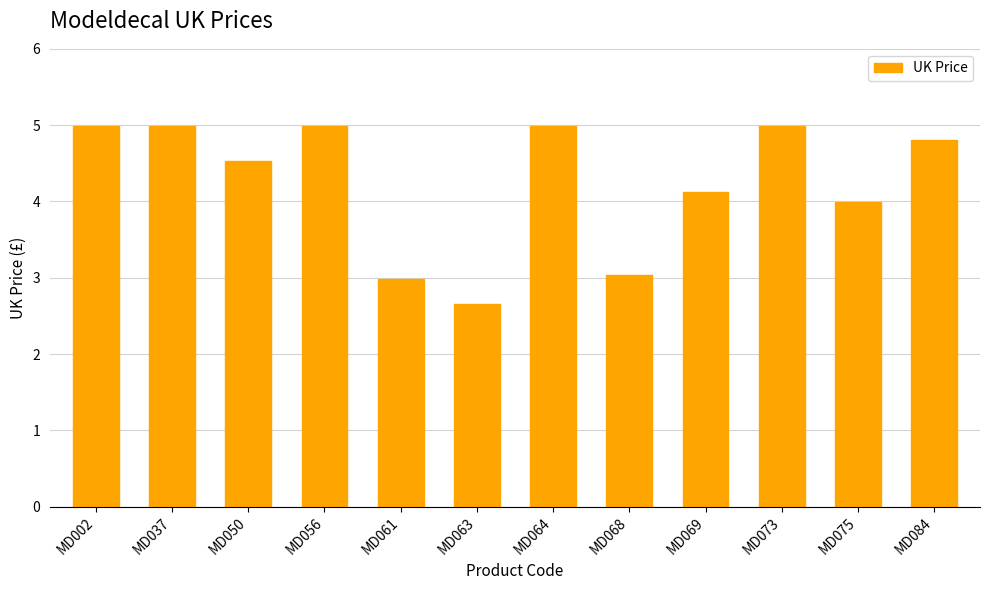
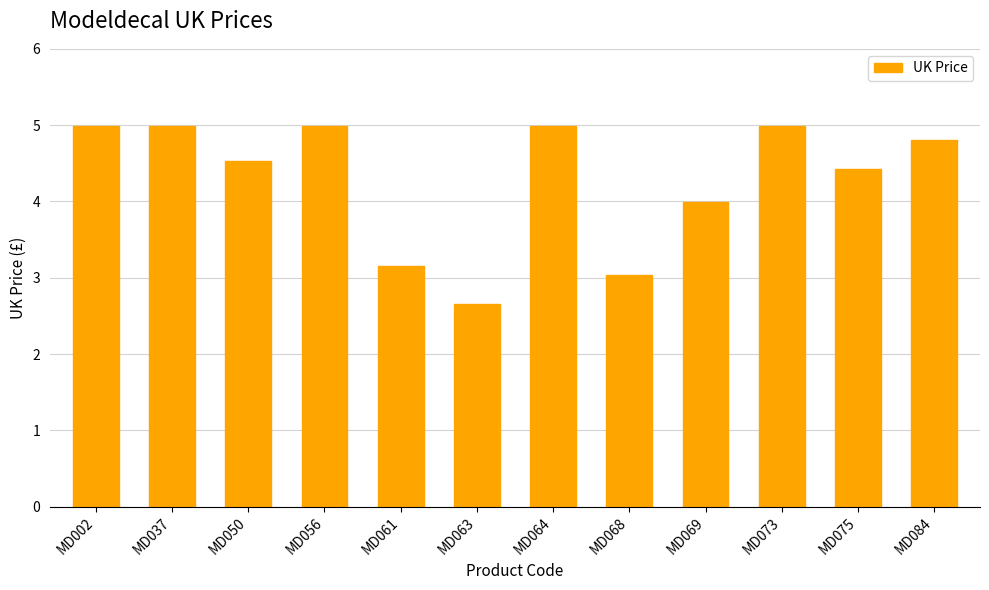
  {
    "MD002": 5.0,
    "MD037": 5.0,
    "MD050": 4.5,
    "MD056": 5.0,
-   "MD061": 3.0,
+   "MD061": 3.2,
    "MD063": 2.7,
    "MD064": 5.0,
    "MD068": 3.0,
-   "MD069": 4.1,
+   "MD069": 4.0,
    "MD073": 5.0,
-   "MD075": 4.0,
+   "MD075": 4.4,
    "MD084": 4.8
  }
